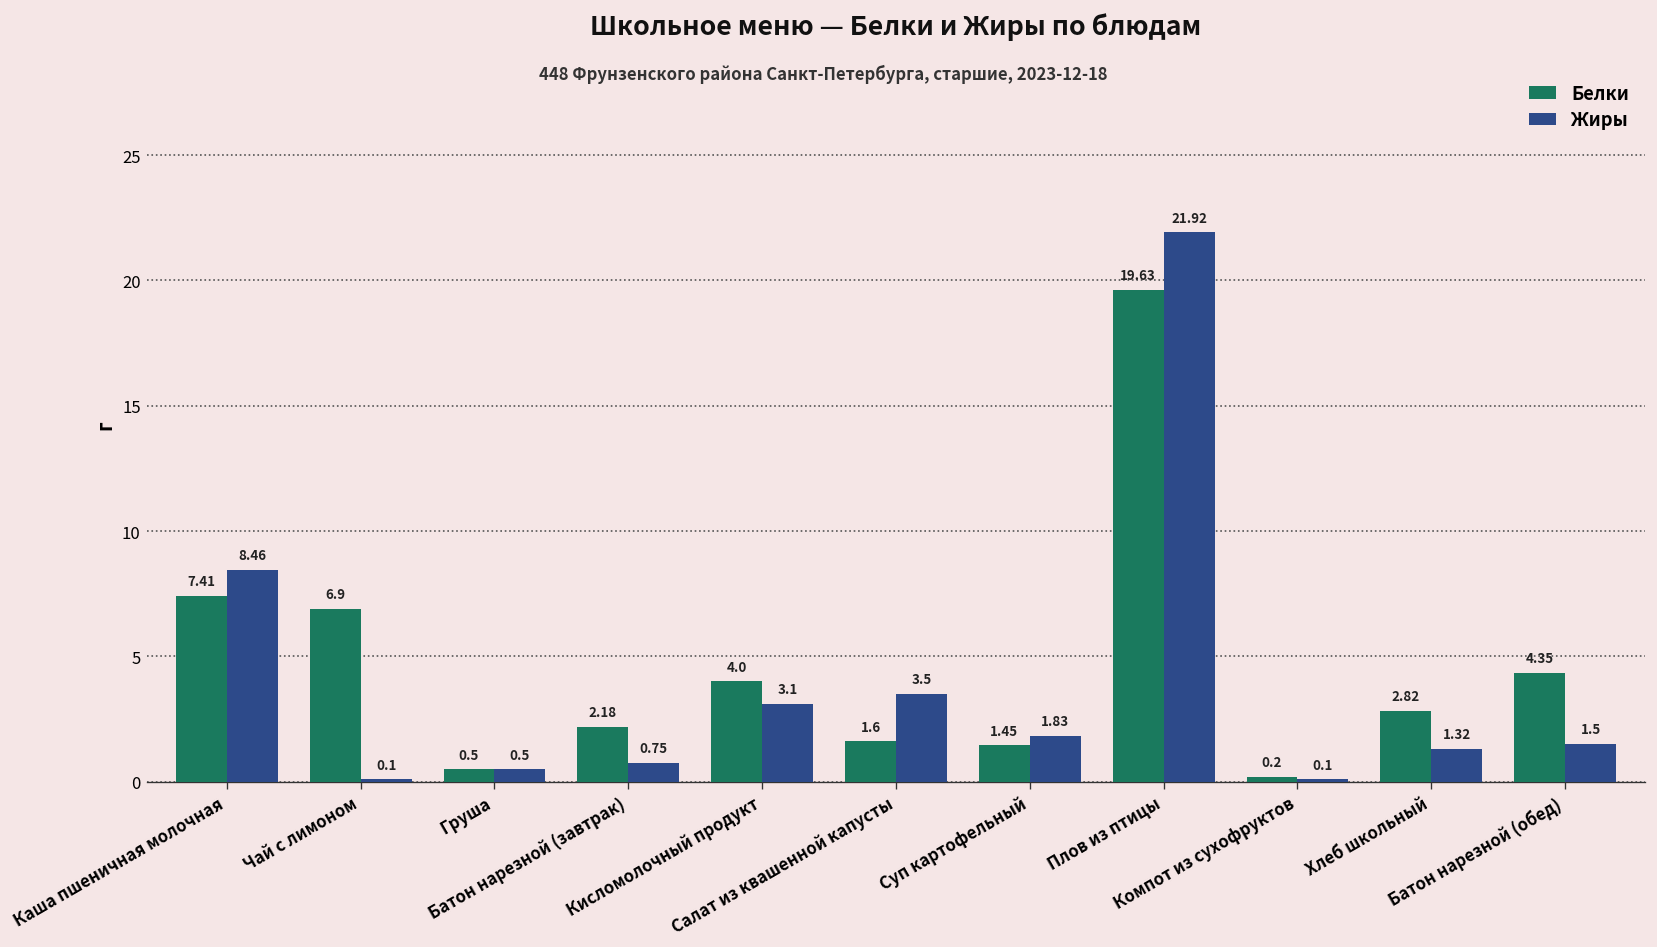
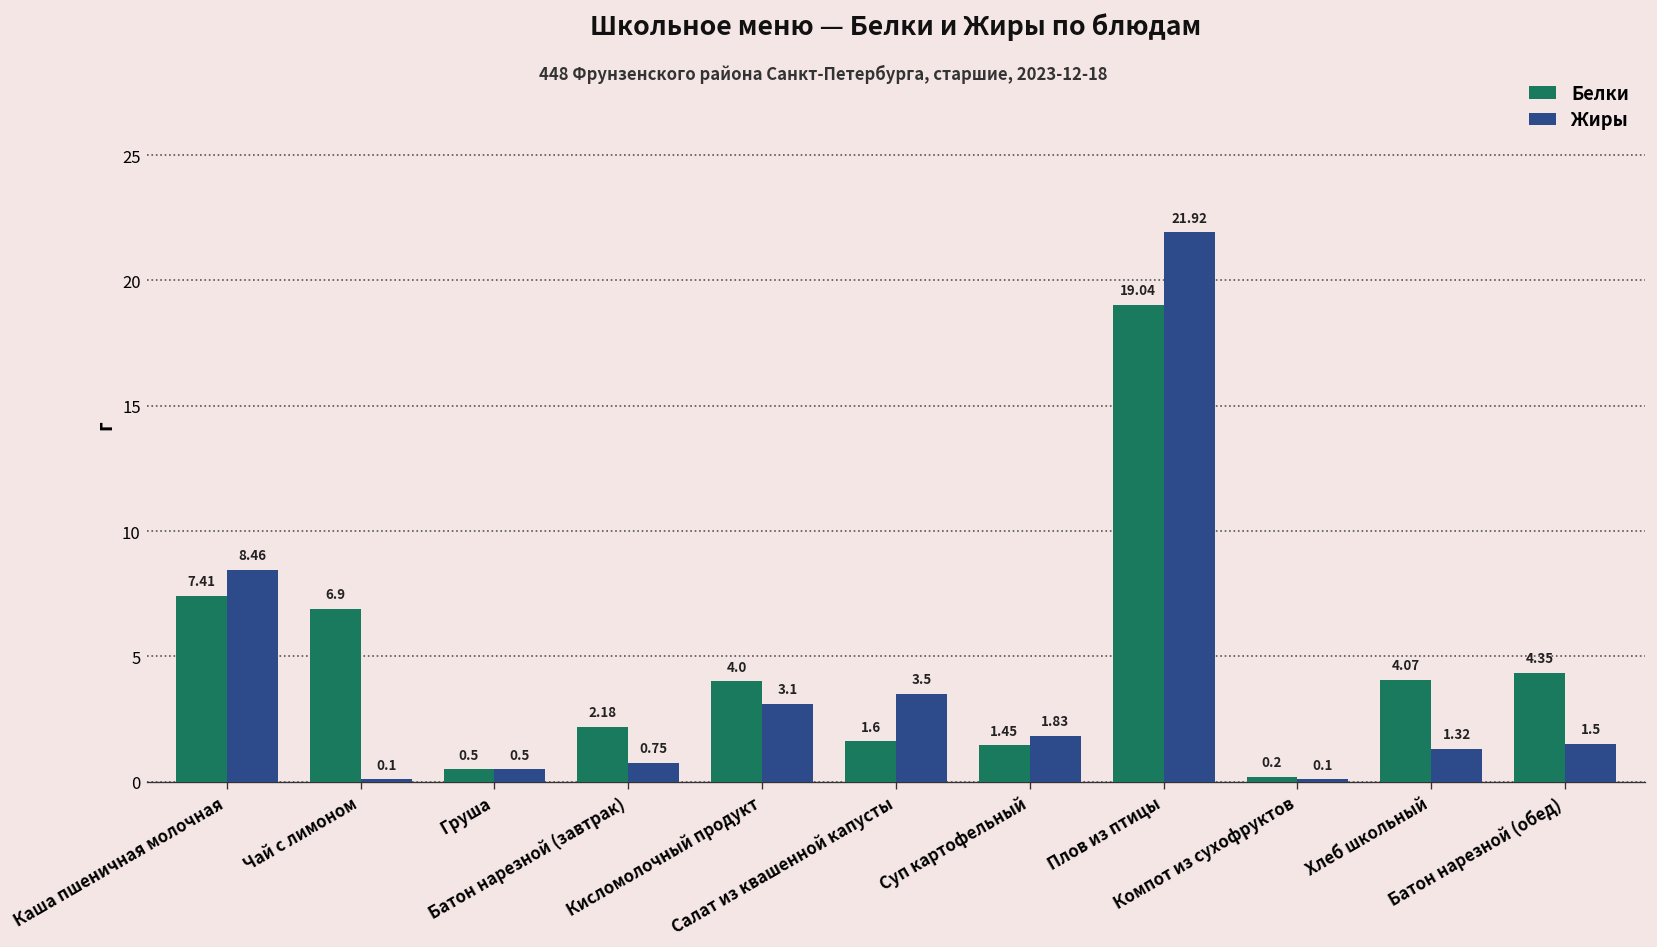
  {
    "Белки": {
      "Каша пшеничная молочная": 7.41,
      "Чай с лимоном": 6.9,
      "Груша": 0.5,
      "Батон нарезной (завтрак)": 2.18,
      "Кисломолочный продукт": 4.0,
      "Салат из квашенной капусты": 1.6,
      "Суп картофельный": 1.45,
-     "Плов из птицы": 19.63,
+     "Плов из птицы": 19.04,
      "Компот из сухофруктов": 0.2,
-     "Хлеб школьный": 2.82,
+     "Хлеб школьный": 4.07,
      "Батон нарезной (обед)": 4.35
    },
    "Жиры": {
      "Каша пшеничная молочная": 8.46,
      "Чай с лимоном": 0.1,
      "Груша": 0.5,
      "Батон нарезной (завтрак)": 0.75,
      "Кисломолочный продукт": 3.1,
      "Салат из квашенной капусты": 3.5,
      "Суп картофельный": 1.83,
      "Плов из птицы": 21.92,
      "Компот из сухофруктов": 0.1,
      "Хлеб школьный": 1.32,
      "Батон нарезной (обед)": 1.5
    }
  }
